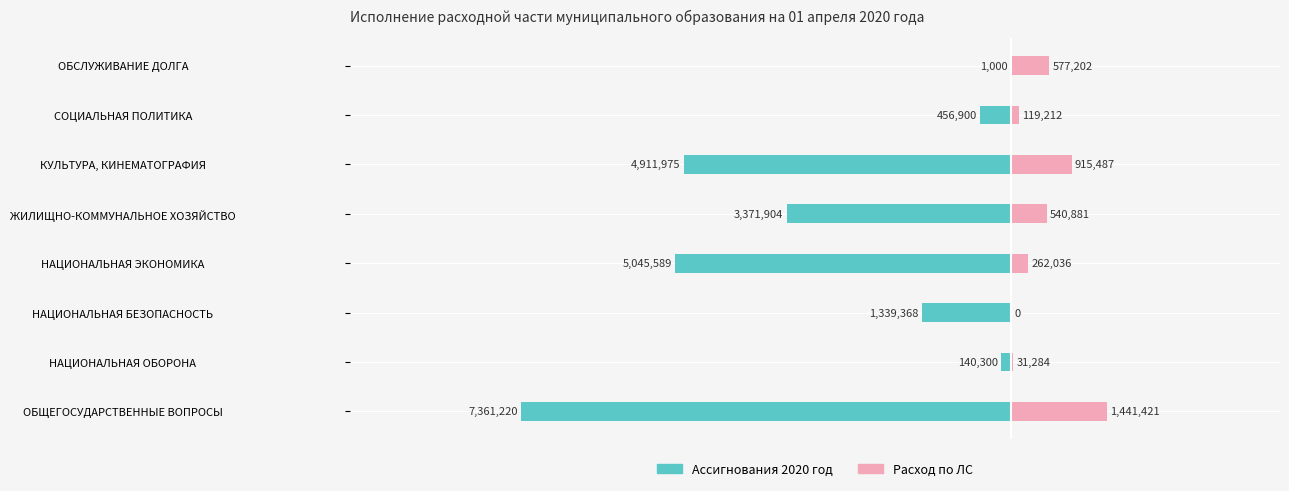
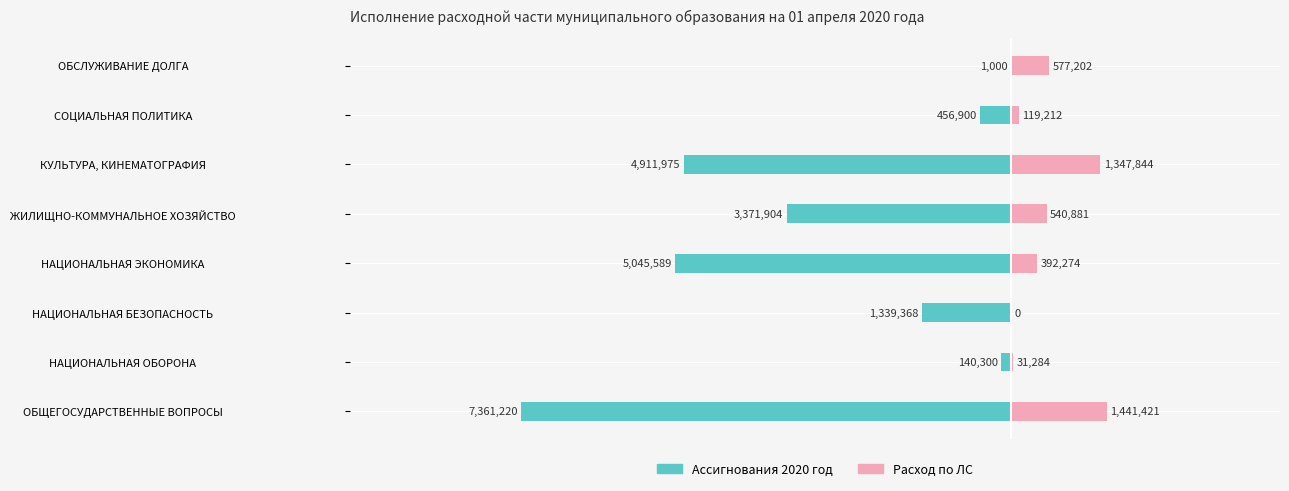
  {
    "Расход по ЛС": {
      "ОБСЛУЖИВАНИЕ ДОЛГА": "577,202",
      "СОЦИАЛЬНАЯ ПОЛИТИКА": "119,212",
-     "КУЛЬТУРА, КИНЕМАТОГРАФИЯ": "915,487",
+     "КУЛЬТУРА, КИНЕМАТОГРАФИЯ": "1,347,844",
      "ЖИЛИЩНО-КОММУНАЛЬНОЕ ХОЗЯЙСТВО": "540,881",
-     "НАЦИОНАЛЬНАЯ ЭКОНОМИКА": "262,036",
+     "НАЦИОНАЛЬНАЯ ЭКОНОМИКА": "392,274",
      "НАЦИОНАЛЬНАЯ БЕЗОПАСНОСТЬ": "0",
      "НАЦИОНАЛЬНАЯ ОБОРОНА": "31,284",
      "ОБЩЕГОСУДАРСТВЕННЫЕ ВОПРОСЫ": "1,441,421"
    }
  }
